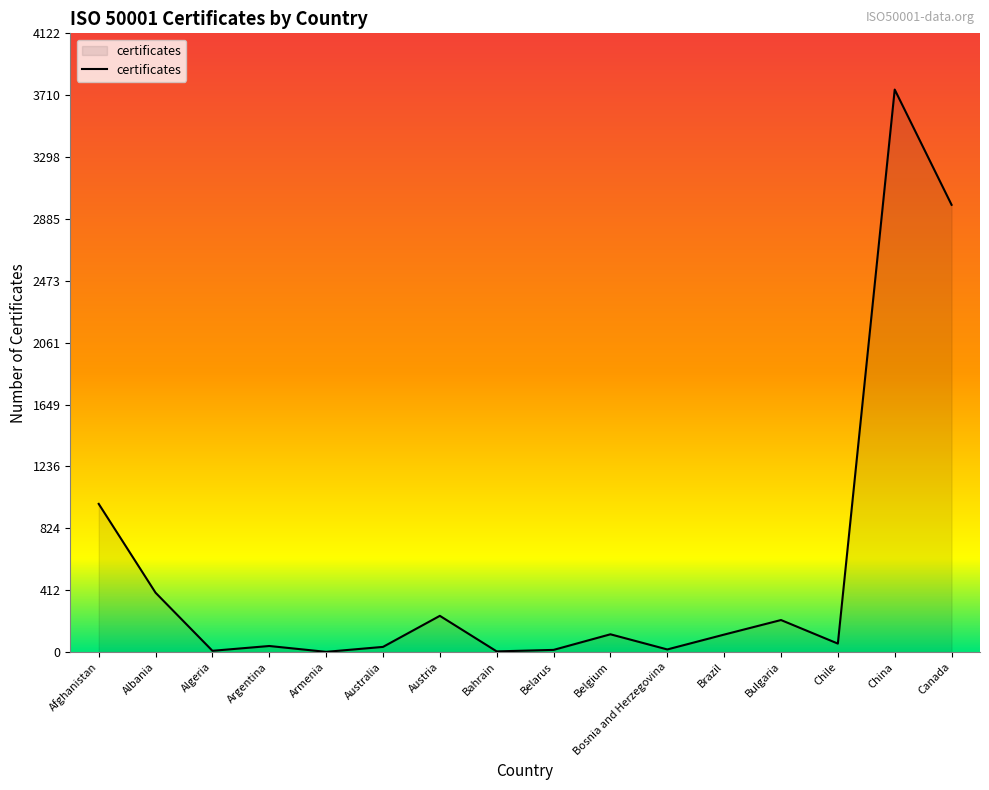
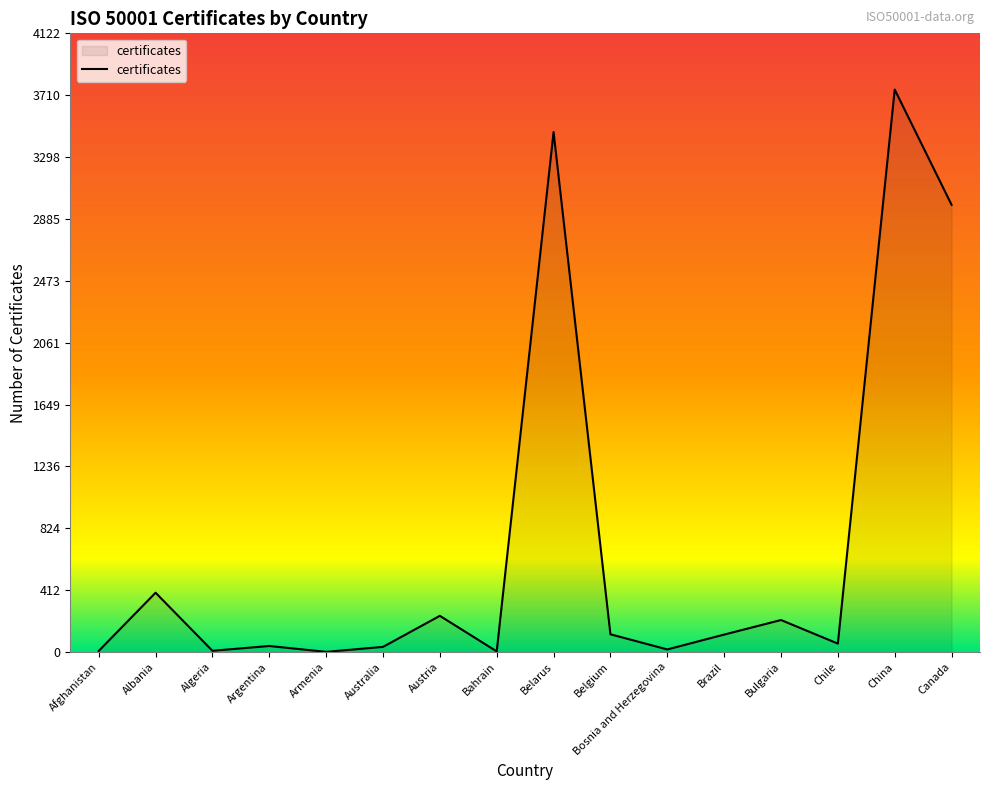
  {
-   "Afghanistan": 990,
+   "Afghanistan": 10,
    "Albania": 400,
    "Algeria": 10,
    "Argentina": 40,
    "Armenia": 0,
    "Australia": 30,
    "Austria": 240,
    "Bahrain": 0,
-   "Belarus": 10,
+   "Belarus": 3470,
    "Belgium": 120,
    "Bosnia and Herzegovina": 20,
    "Brazil": 120,
    "Bulgaria": 210,
    "Chile": 60,
    "China": 3750,
    "Canada": 2980
  }
